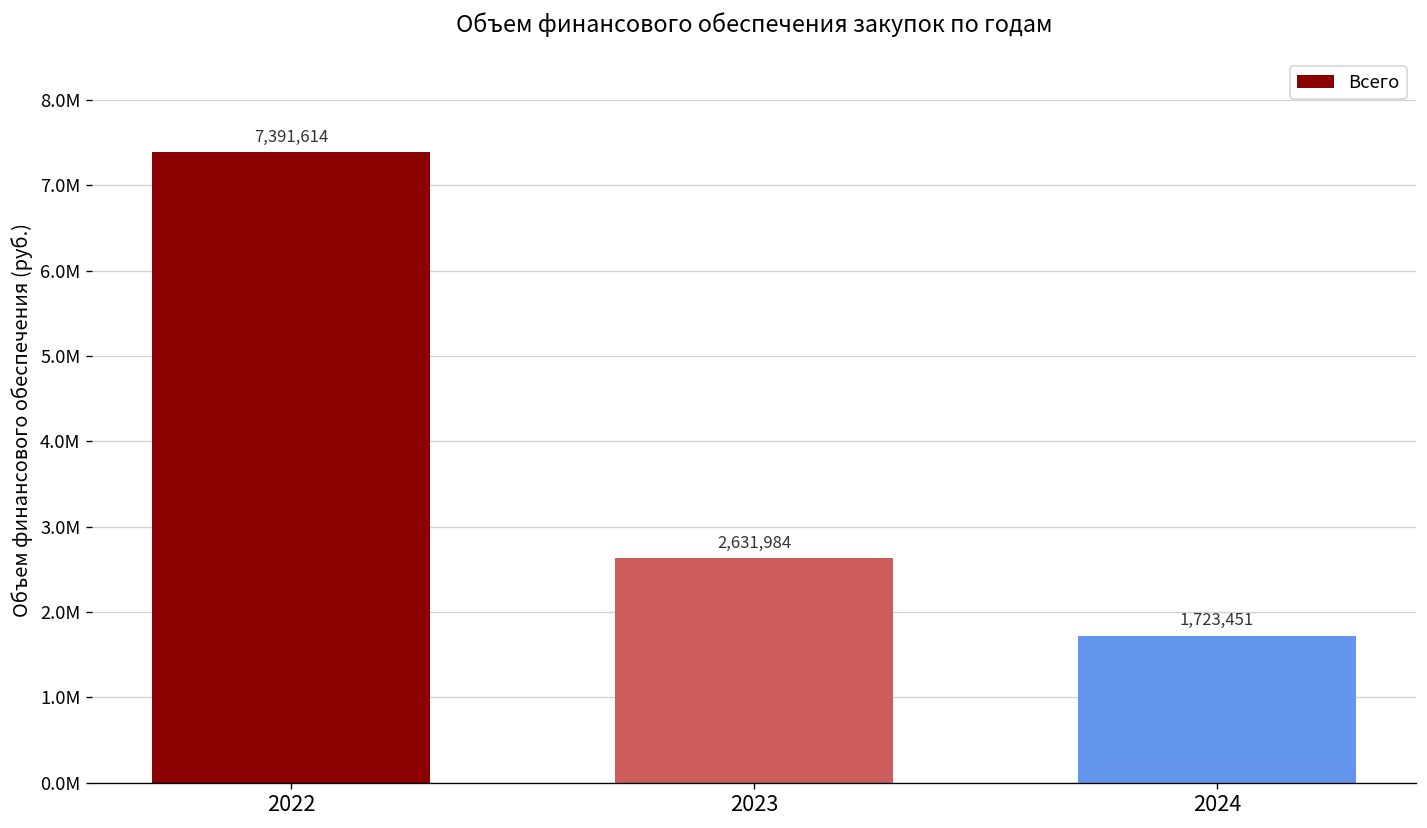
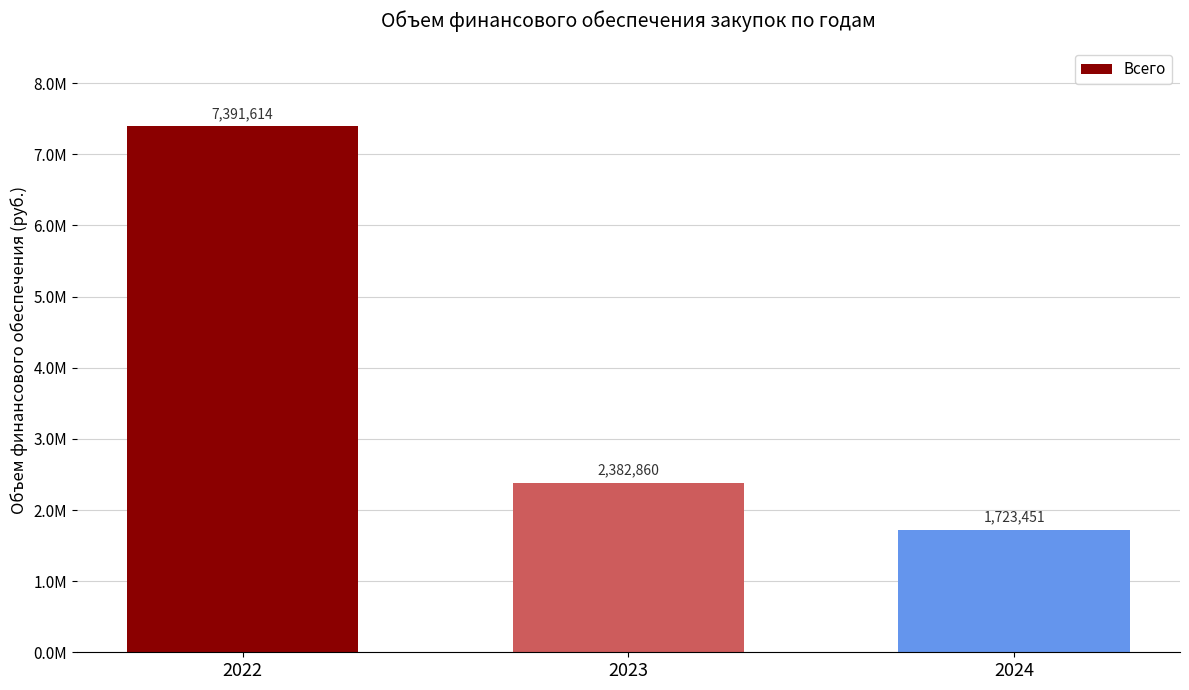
  {
    "2022": "7,391,614",
-   "2023": "2,631,984",
+   "2023": "2,382,860",
    "2024": "1,723,451"
  }
